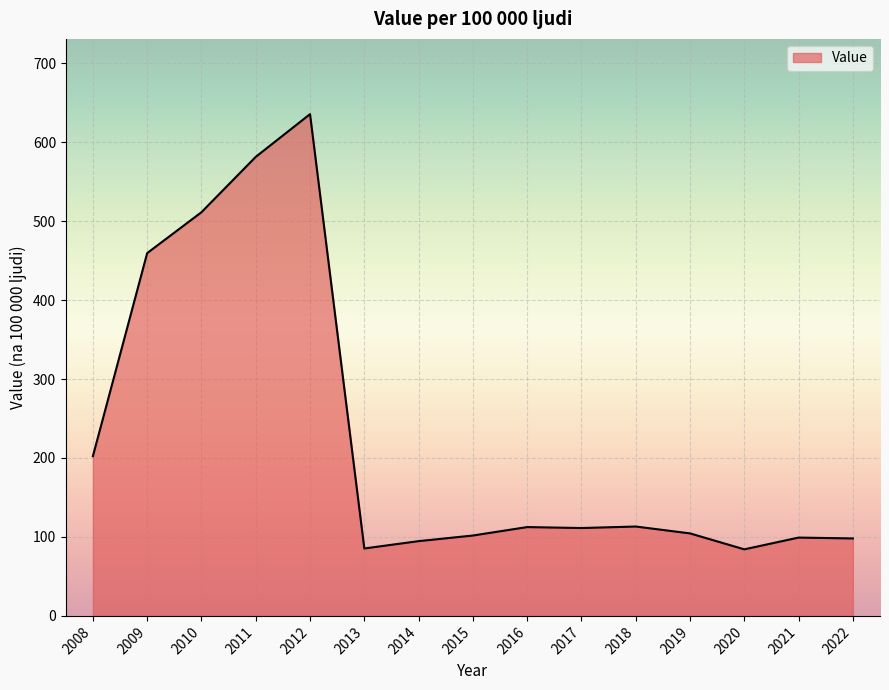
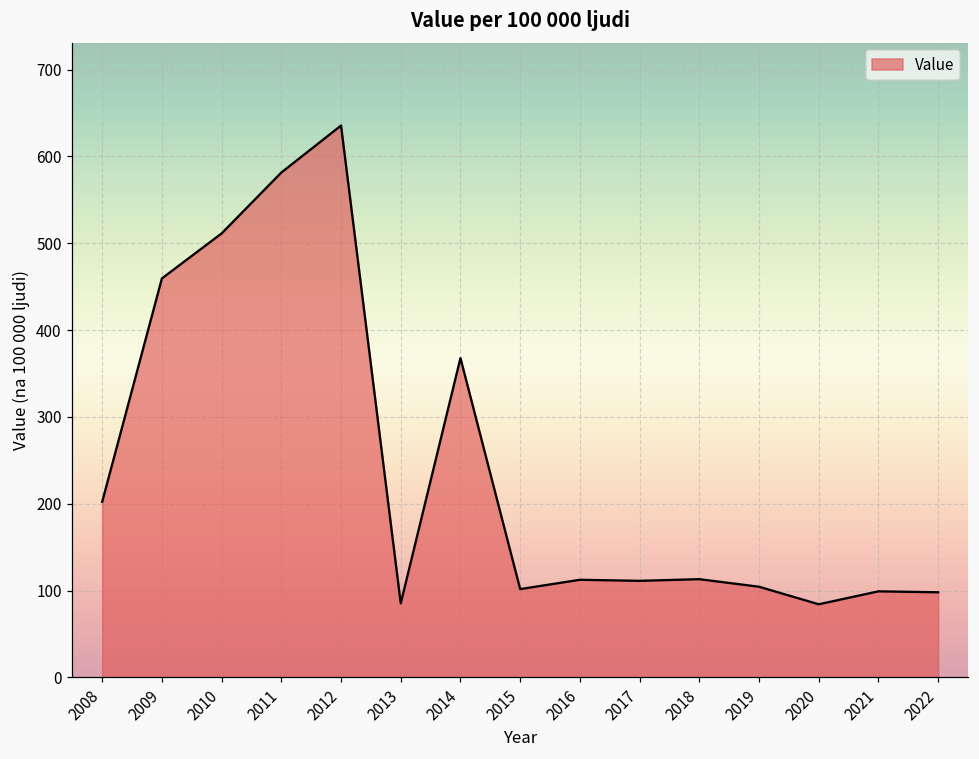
  {
    "2008": 200,
    "2009": 460,
    "2010": 510,
    "2011": 580,
    "2012": 640,
    "2013": 90,
-   "2014": 90,
+   "2014": 370,
    "2015": 100,
    "2016": 110,
    "2017": 110,
    "2018": 110,
    "2019": 100,
    "2020": 80,
    "2021": 100,
    "2022": 100
  }
